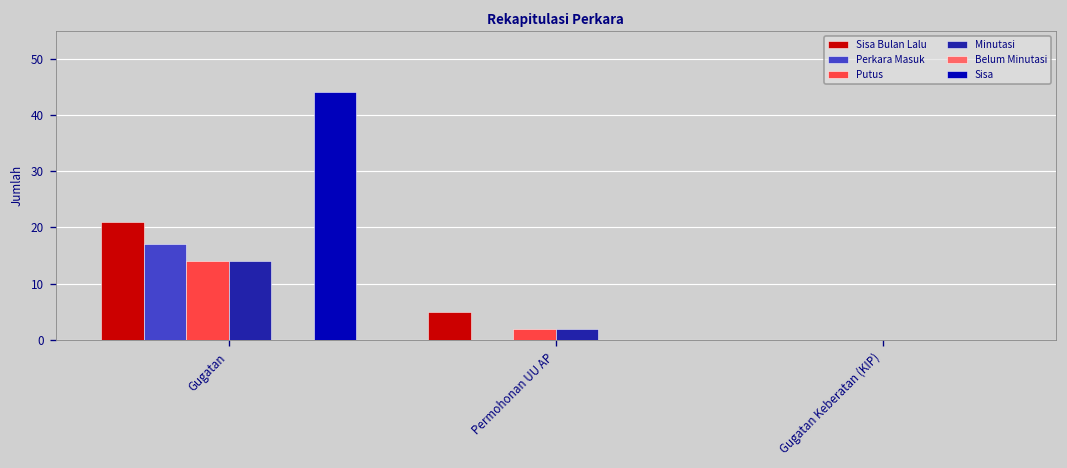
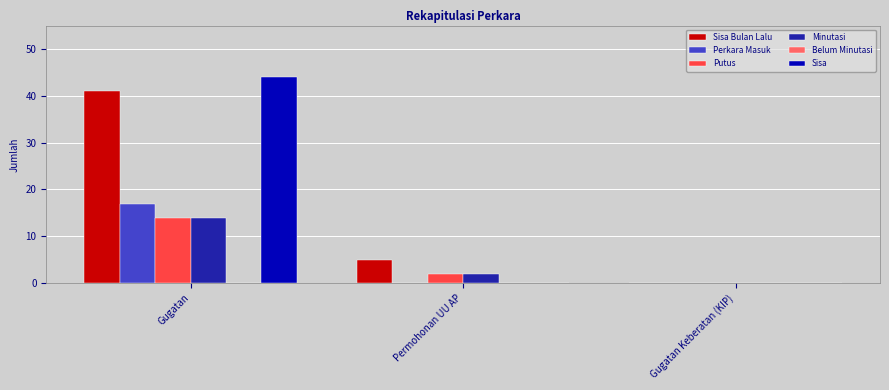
  {
    "Sisa Bulan Lalu": {
-     "Gugatan": 21,
+     "Gugatan": 41,
      "Permohonan UU AP": 5,
      "Gugatan Keberatan (KIP)": 0
    }
  }
